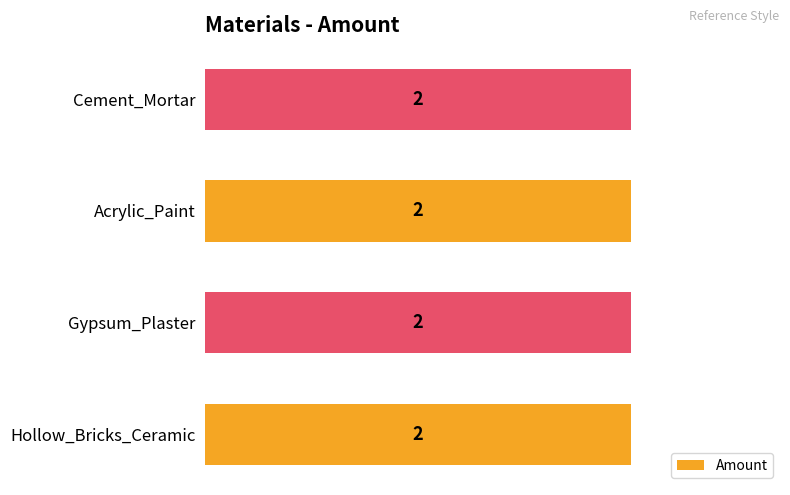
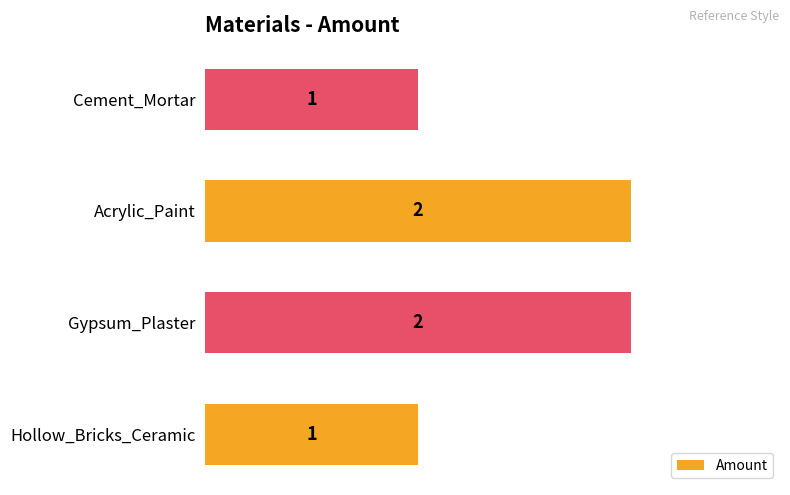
  {
-   "Cement_Mortar": 2,
+   "Cement_Mortar": 1,
    "Acrylic_Paint": 2,
    "Gypsum_Plaster": 2,
-   "Hollow_Bricks_Ceramic": 2
+   "Hollow_Bricks_Ceramic": 1
  }
